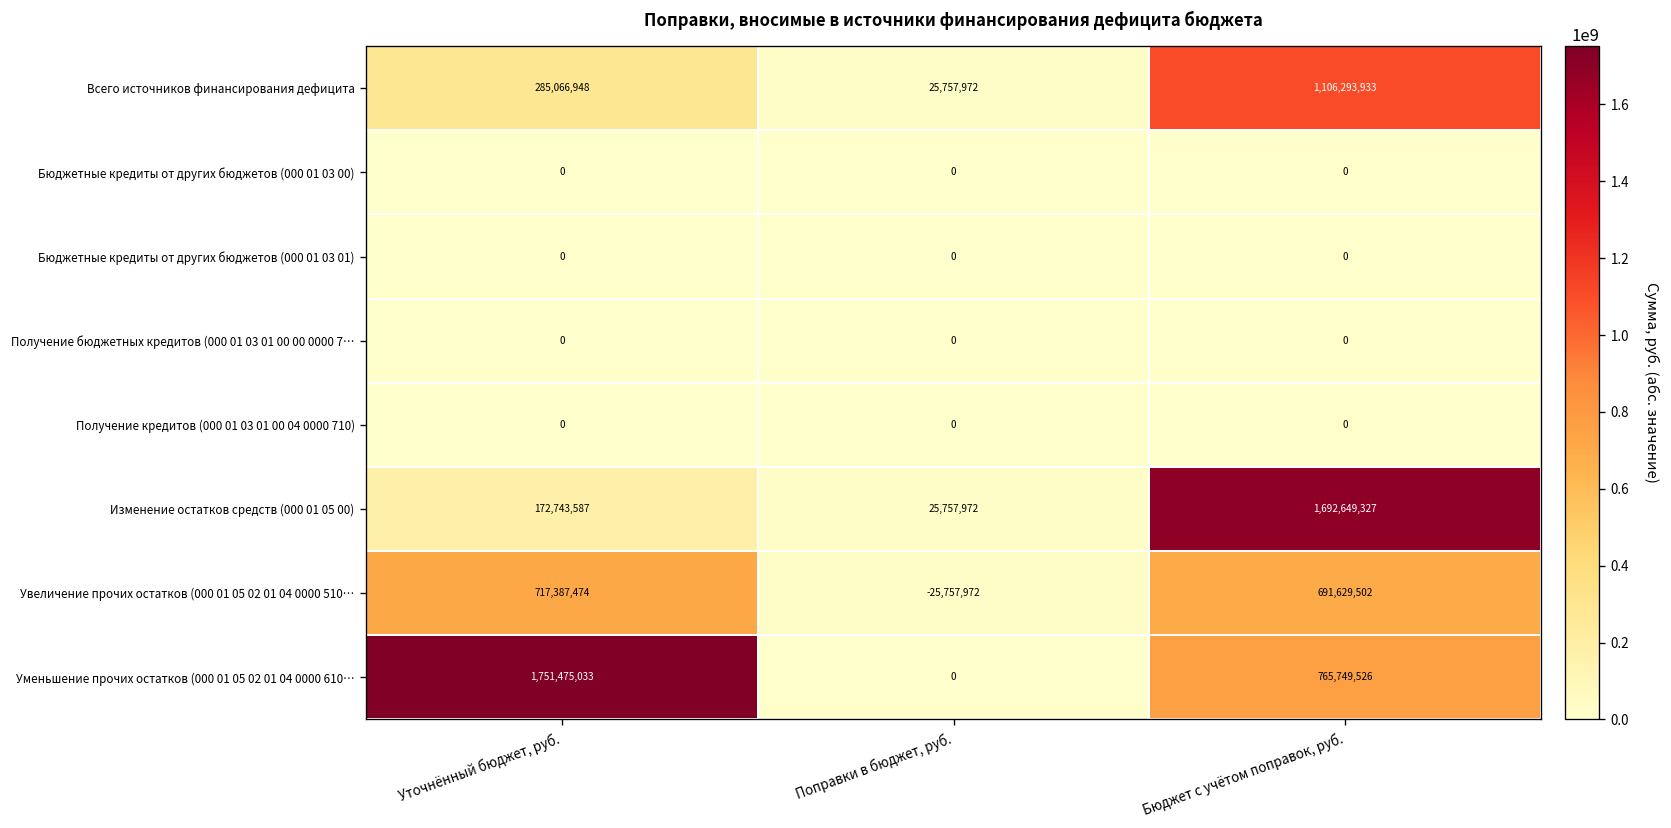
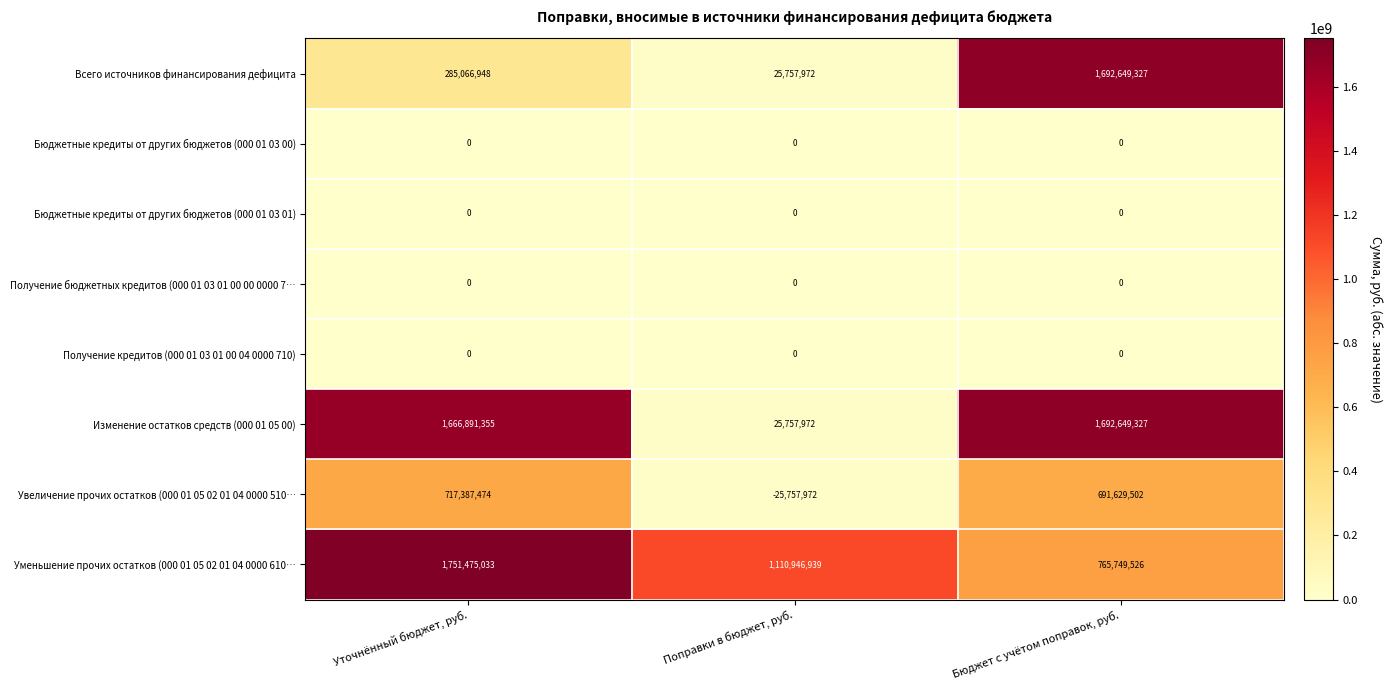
  {
    "Всего источников финансирования дефицита": {
      "Уточнённый бюджет, руб.": "285,066,948",
      "Поправки в бюджет, руб.": "25,757,972",
-     "Бюджет с учётом поправок, руб.": "1,106,293,933"
+     "Бюджет с учётом поправок, руб.": "1,692,649,327"
    },
    "Бюджетные кредиты от других бюджетов (000 01 03 00)": {
      "Уточнённый бюджет, руб.": "0",
      "Поправки в бюджет, руб.": "0",
      "Бюджет с учётом поправок, руб.": "0"
    },
    "Бюджетные кредиты от других бюджетов (000 01 03 01)": {
      "Уточнённый бюджет, руб.": "0",
      "Поправки в бюджет, руб.": "0",
      "Бюджет с учётом поправок, руб.": "0"
    },
    "Получение бюджетных кредитов (000 01 03 01 00 00 0000 7…": {
      "Уточнённый бюджет, руб.": "0",
      "Поправки в бюджет, руб.": "0",
      "Бюджет с учётом поправок, руб.": "0"
    },
    "Получение кредитов (000 01 03 01 00 04 0000 710)": {
      "Уточнённый бюджет, руб.": "0",
      "Поправки в бюджет, руб.": "0",
      "Бюджет с учётом поправок, руб.": "0"
    },
    "Изменение остатков средств (000 01 05 00)": {
-     "Уточнённый бюджет, руб.": "172,743,587",
+     "Уточнённый бюджет, руб.": "1,666,891,355",
      "Поправки в бюджет, руб.": "25,757,972",
      "Бюджет с учётом поправок, руб.": "1,692,649,327"
    },
    "Увеличение прочих остатков (000 01 05 02 01 04 0000 510…": {
      "Уточнённый бюджет, руб.": "717,387,474",
      "Поправки в бюджет, руб.": "-25,757,972",
      "Бюджет с учётом поправок, руб.": "691,629,502"
    },
    "Уменьшение прочих остатков (000 01 05 02 01 04 0000 610…": {
      "Уточнённый бюджет, руб.": "1,751,475,033",
-     "Поправки в бюджет, руб.": "0",
+     "Поправки в бюджет, руб.": "1,110,946,939",
      "Бюджет с учётом поправок, руб.": "765,749,526"
    }
  }
